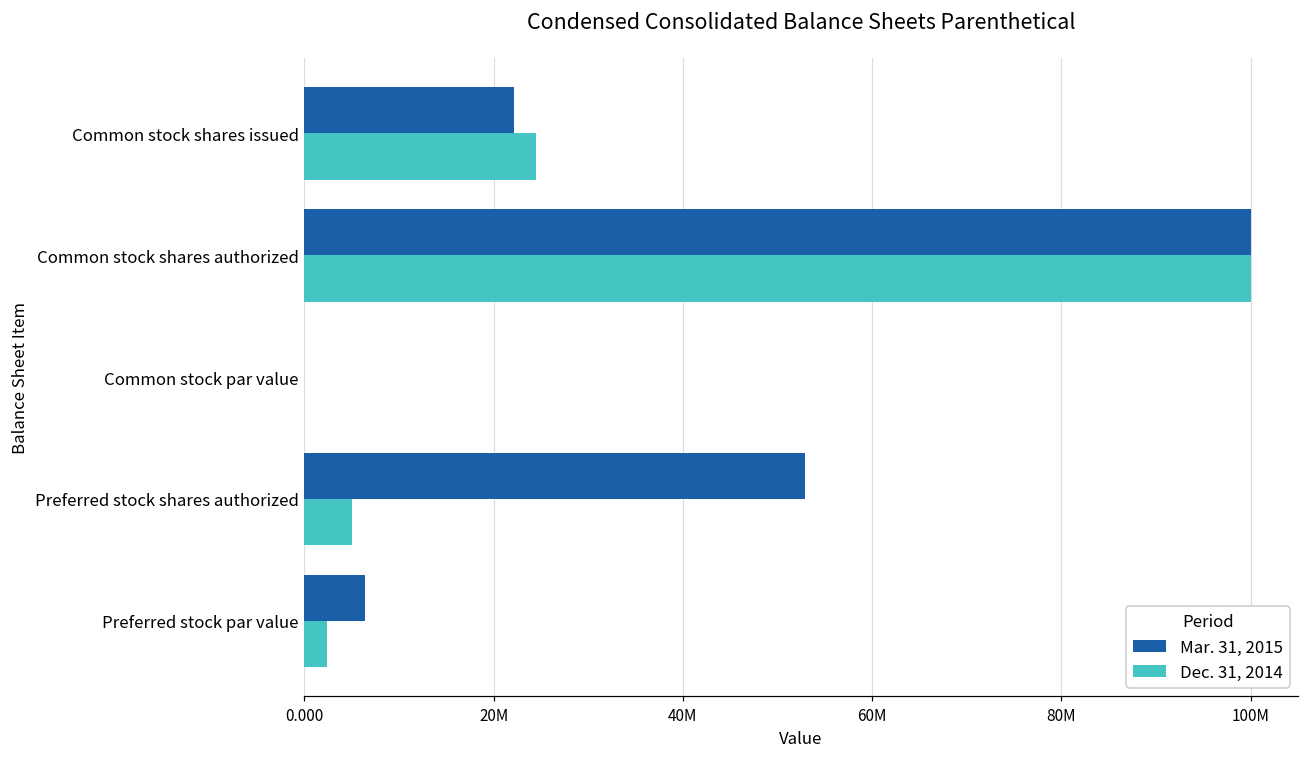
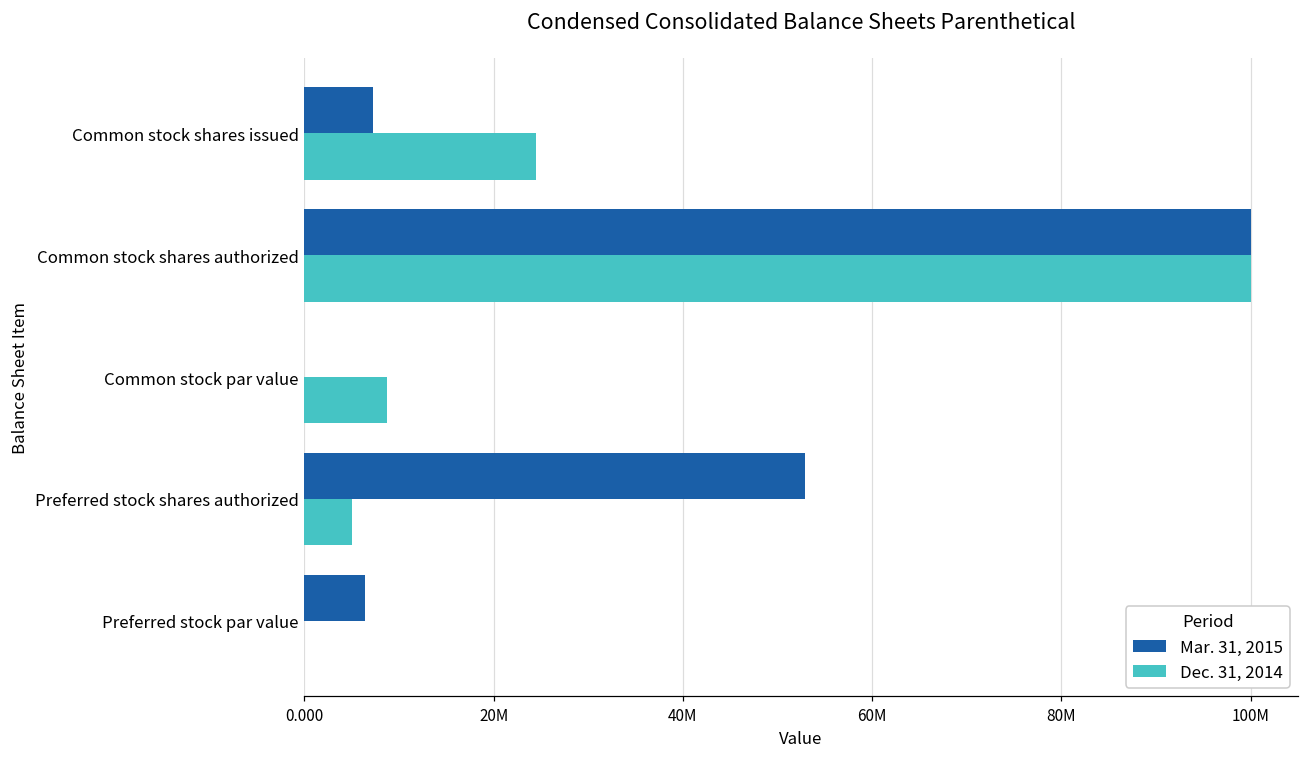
  {
    "Mar. 31, 2015": {
-     "Common stock shares issued": 22000000,
+     "Common stock shares issued": 7000000,
      "Common stock shares authorized": 100000000,
      "Preferred stock shares authorized": 53000000,
      "Preferred stock par value": 6000000
    },
    "Dec. 31, 2014": {
      "Common stock shares issued": 25000000,
      "Common stock shares authorized": 100000000,
-     "Common stock par value": 0,
+     "Common stock par value": 9000000,
      "Preferred stock shares authorized": 5000000,
-     "Preferred stock par value": 2000000
+     "Preferred stock par value": 0
    }
  }
